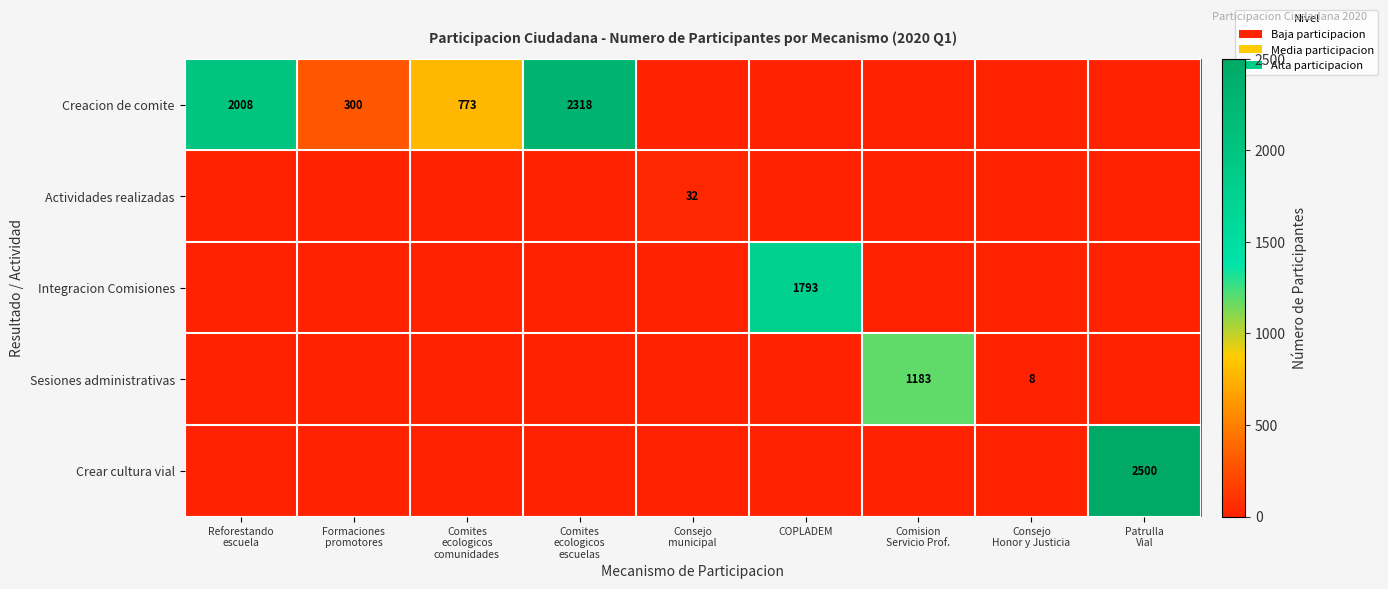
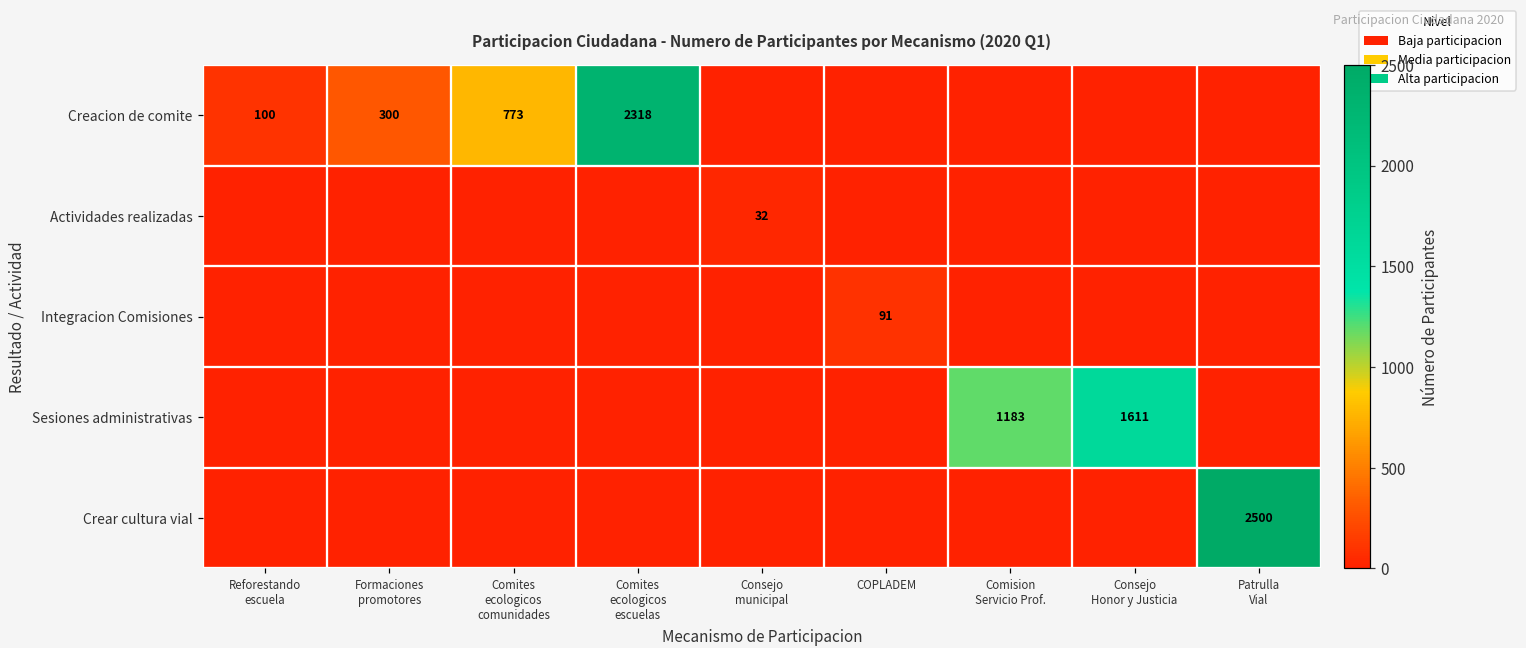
  {
    "Creacion de comite": {
-     "Reforestando escuela": 2008,
+     "Reforestando escuela": 100,
      "Formaciones promotores": 300,
      "Comites ecologicos comunidades": 773,
      "Comites ecologicos escuelas": 2318
    },
    "Actividades realizadas": {
      "Consejo municipal": 32
    },
    "Integracion Comisiones": {
-     "COPLADEM": 1793
+     "COPLADEM": 91
    },
    "Sesiones administrativas": {
      "Comision Servicio Prof.": 1183,
-     "Consejo Honor y Justicia": 8
+     "Consejo Honor y Justicia": 1611
    },
    "Crear cultura vial": {
      "Patrulla Vial": 2500
    }
  }
